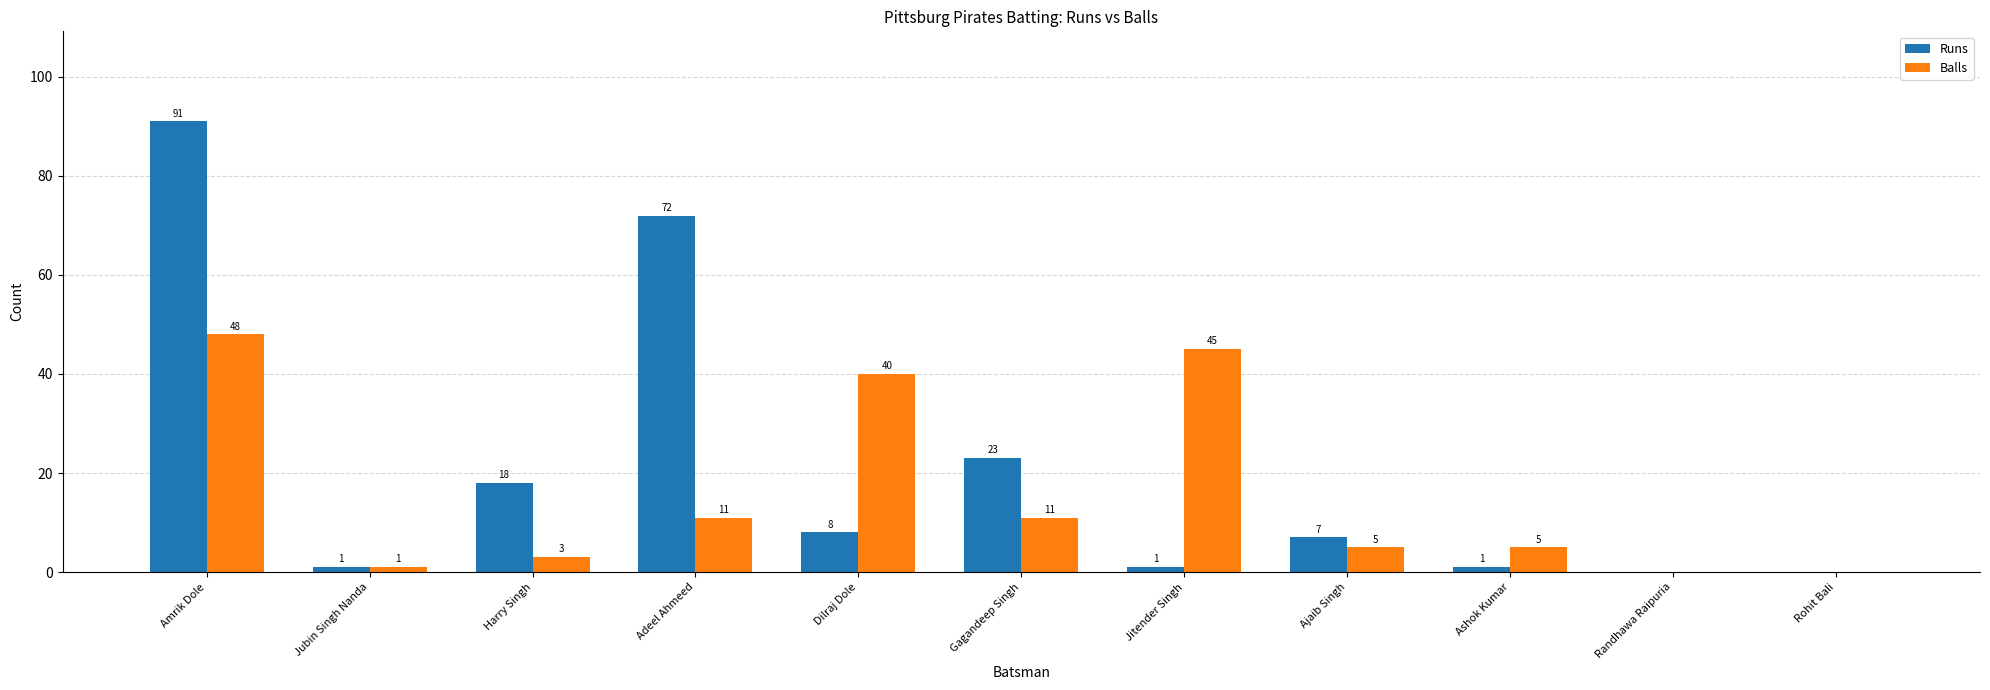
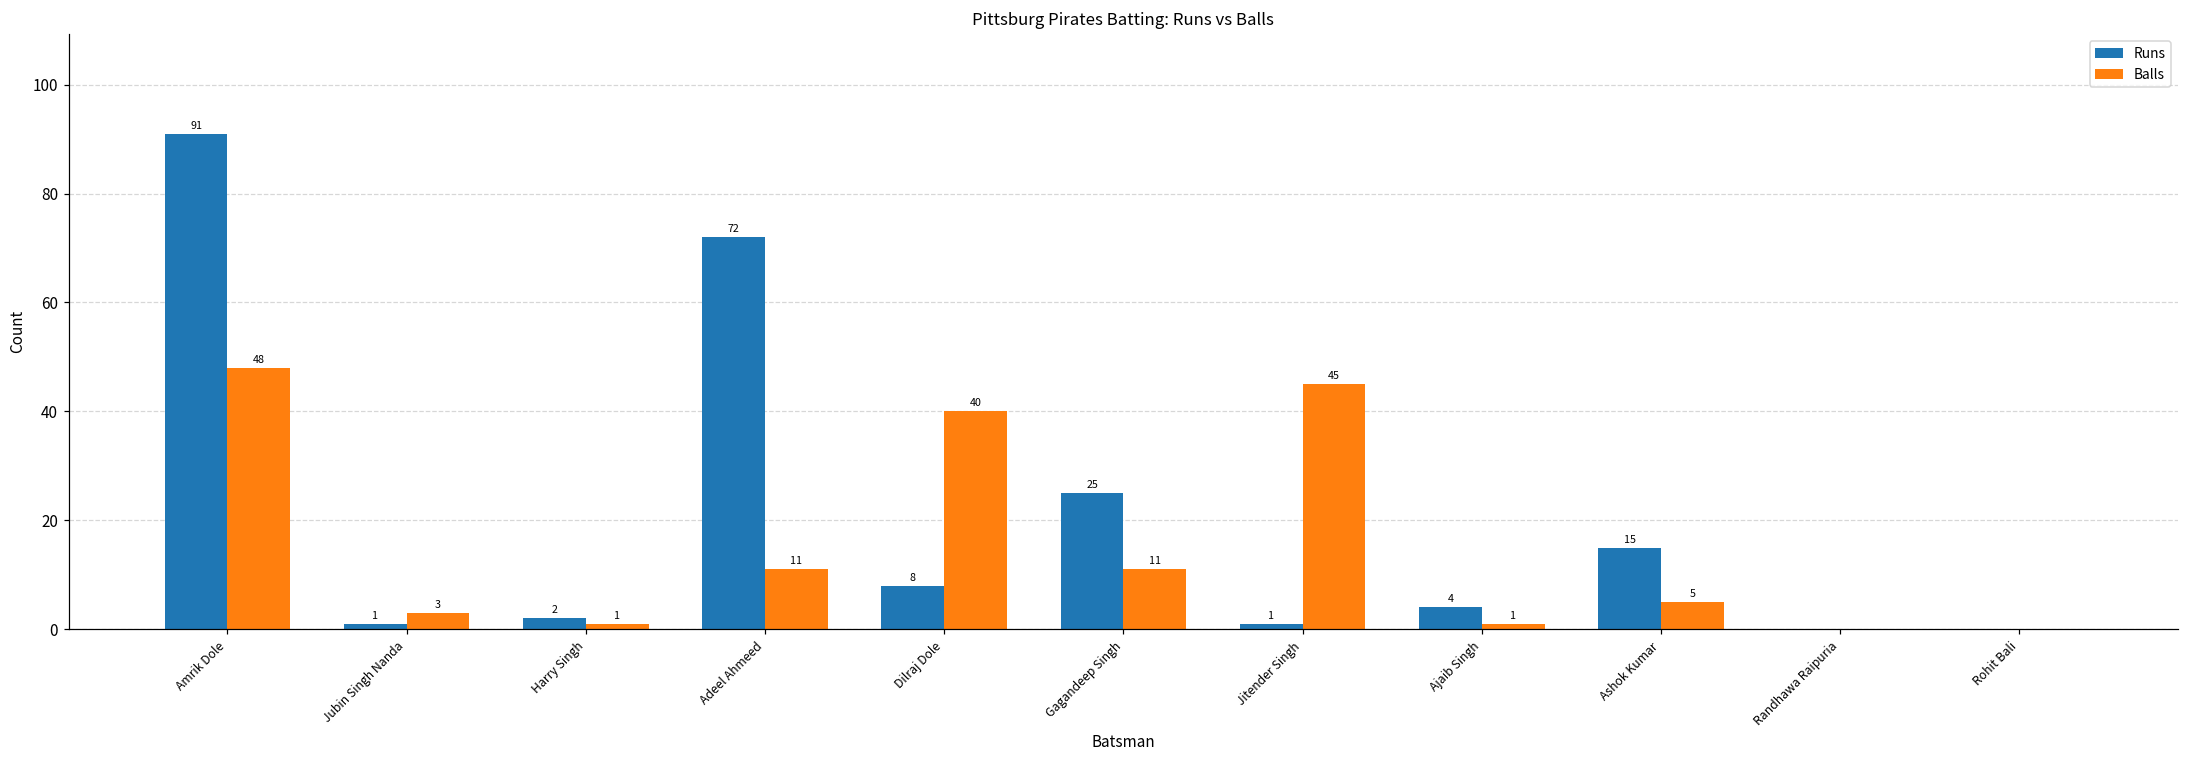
  {
    "Runs": {
      "Amrik Dole": 91,
      "Jubin Singh Nanda": 1,
-     "Harry Singh": 18,
+     "Harry Singh": 2,
      "Adeel Ahmeed": 72,
      "Dilraj Dole": 8,
-     "Gagandeep Singh": 23,
+     "Gagandeep Singh": 25,
      "Jitender Singh": 1,
-     "Ajaib Singh": 7,
-     "Ashok Kumar": 1
+     "Ajaib Singh": 4,
+     "Ashok Kumar": 15
    },
    "Balls": {
      "Amrik Dole": 48,
-     "Jubin Singh Nanda": 1,
-     "Harry Singh": 3,
+     "Jubin Singh Nanda": 3,
+     "Harry Singh": 1,
      "Adeel Ahmeed": 11,
      "Dilraj Dole": 40,
      "Gagandeep Singh": 11,
      "Jitender Singh": 45,
-     "Ajaib Singh": 5,
+     "Ajaib Singh": 1,
      "Ashok Kumar": 5
    }
  }
